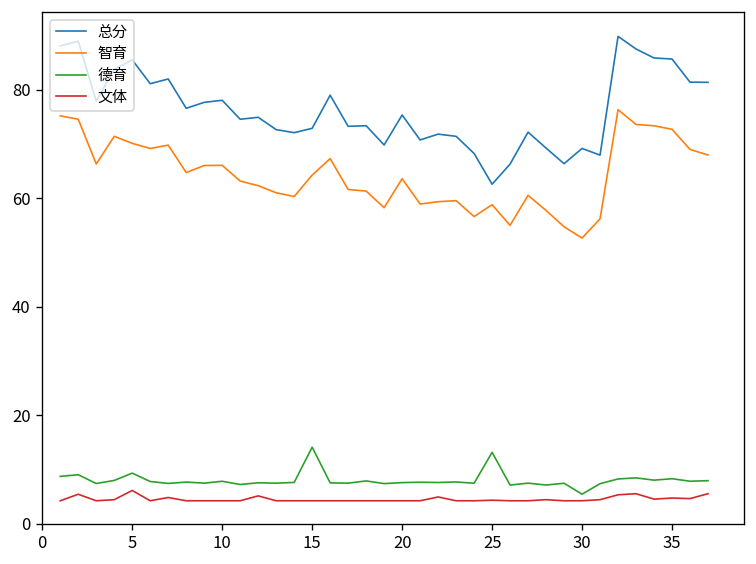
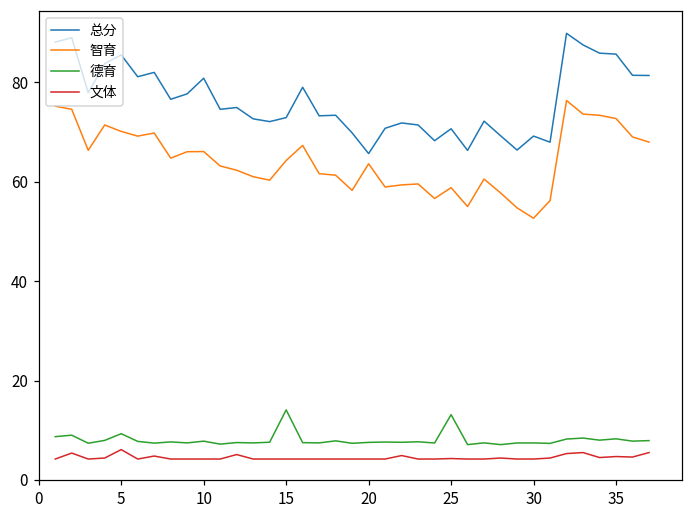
  {
    "总分": {
-     "10": 78,
+     "10": 81,
      "15": 73,
-     "20": 75,
-     "25": 63,
+     "20": 66,
+     "25": 71,
      "30": 69,
      "35": 86
    },
    "智育": {
      "5": 70,
      "10": 66,
      "15": 64,
      "20": 64,
      "25": 59,
      "30": 53,
      "35": 73
    },
    "德育": {
      "5": 9,
      "10": 8,
      "15": 14,
      "20": 8,
      "25": 13,
-     "30": 5,
+     "30": 7,
      "35": 8
    },
    "文体": {
      "5": 6,
      "10": 4,
      "15": 4,
      "20": 4,
      "25": 4,
      "30": 4,
      "35": 5
    }
  }
